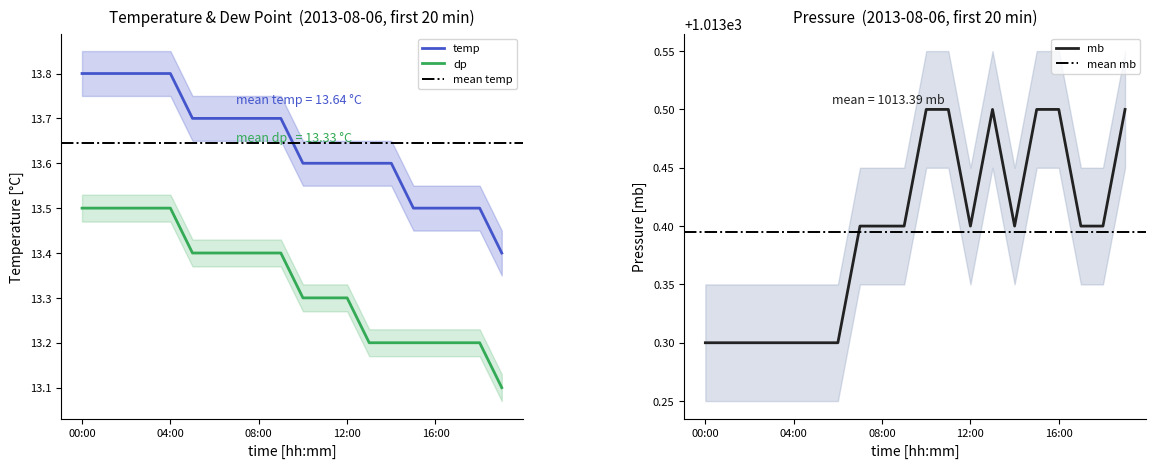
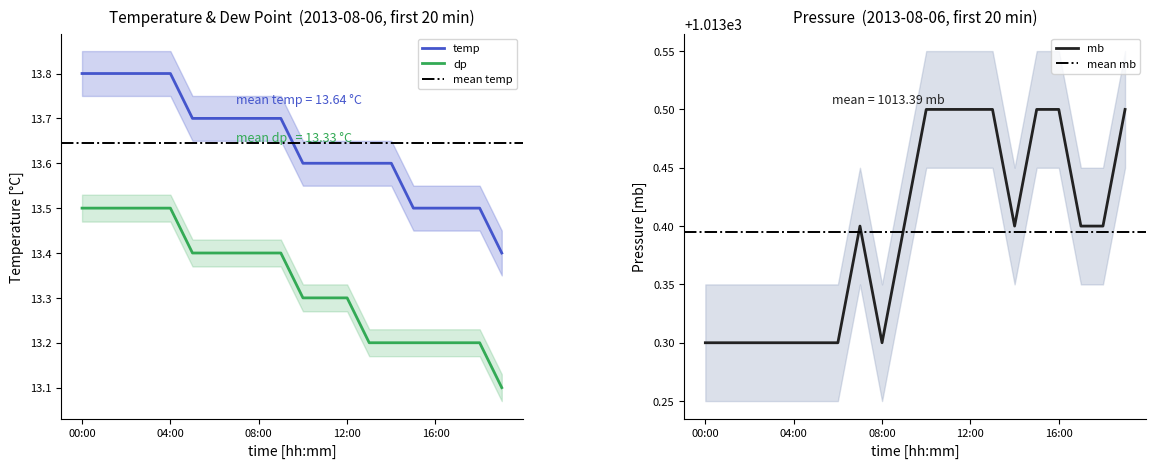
  {
    "Pressure (2013-08-06, first 20 min)": {
      "mb": {
        "00:00": 1013.3,
        "04:00": 1013.3,
-       "08:00": 1013.4,
-       "12:00": 1013.4,
+       "08:00": 1013.3,
+       "12:00": 1013.5,
        "16:00": 1013.5
      }
    }
  }
